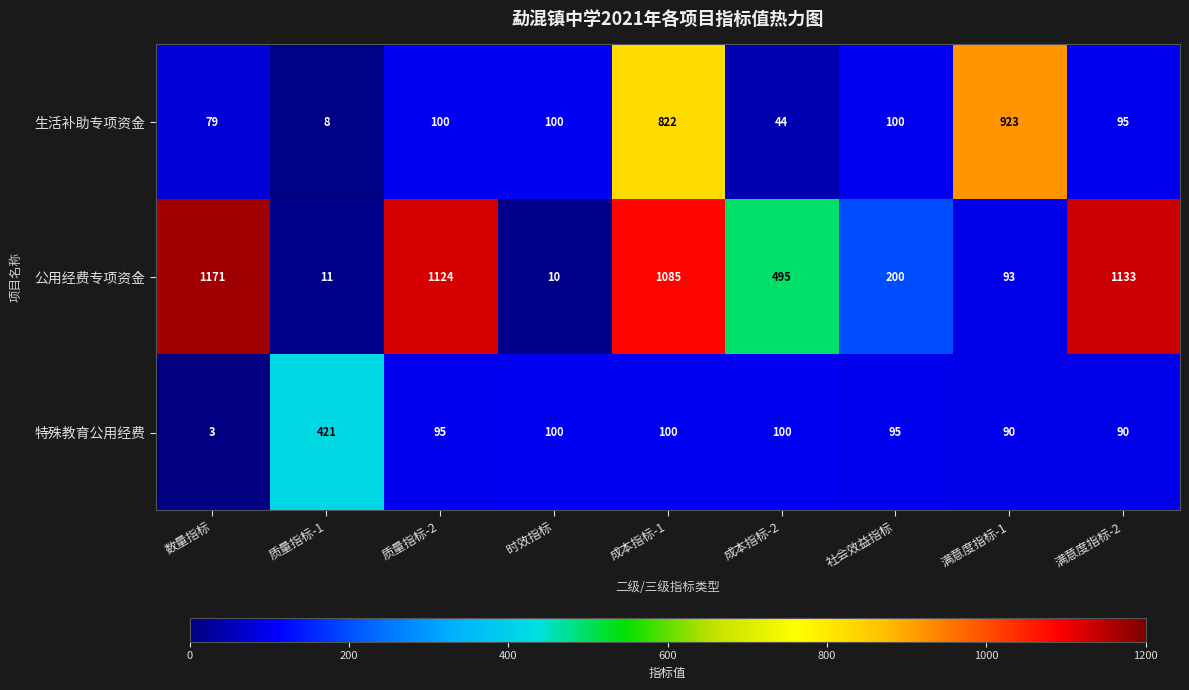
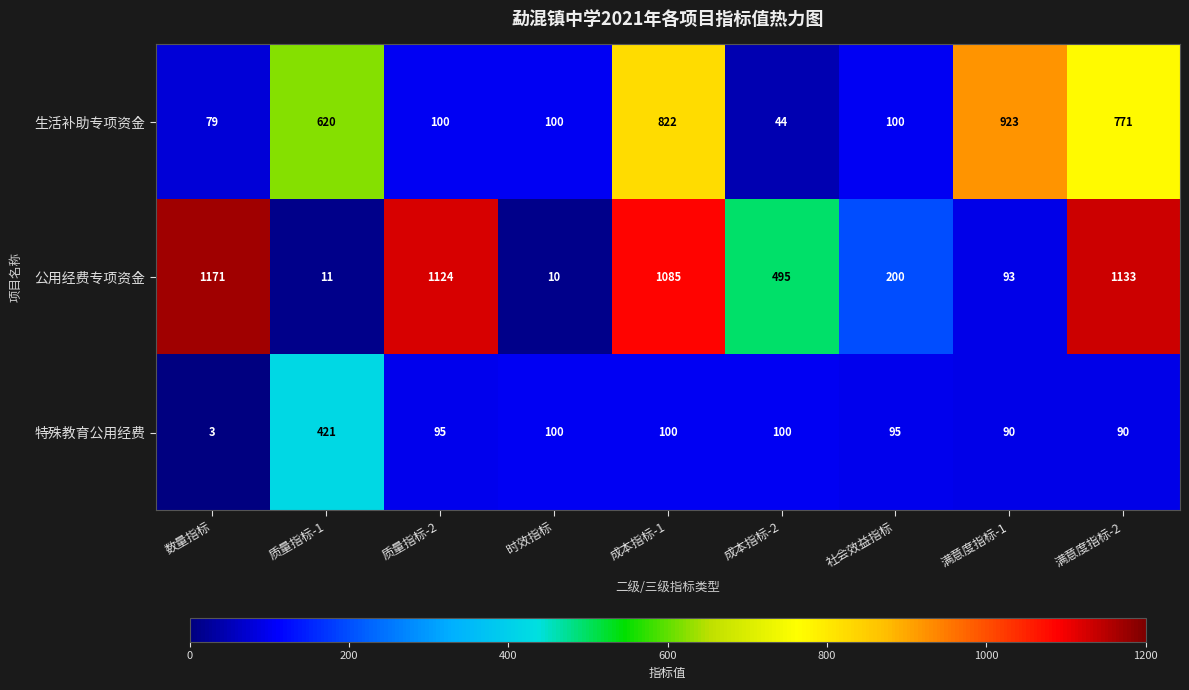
  {
    "生活补助专项资金": {
      "数量指标": 79,
-     "质量指标-1": 8,
+     "质量指标-1": 620,
      "质量指标-2": 100,
      "时效指标": 100,
      "成本指标-1": 822,
      "成本指标-2": 44,
      "社会效益指标": 100,
      "满意度指标-1": 923,
-     "满意度指标-2": 95
+     "满意度指标-2": 771
    },
    "公用经费专项资金": {
      "数量指标": 1171,
      "质量指标-1": 11,
      "质量指标-2": 1124,
      "时效指标": 10,
      "成本指标-1": 1085,
      "成本指标-2": 495,
      "社会效益指标": 200,
      "满意度指标-1": 93,
      "满意度指标-2": 1133
    },
    "特殊教育公用经费": {
      "数量指标": 3,
      "质量指标-1": 421,
      "质量指标-2": 95,
      "时效指标": 100,
      "成本指标-1": 100,
      "成本指标-2": 100,
      "社会效益指标": 95,
      "满意度指标-1": 90,
      "满意度指标-2": 90
    }
  }
